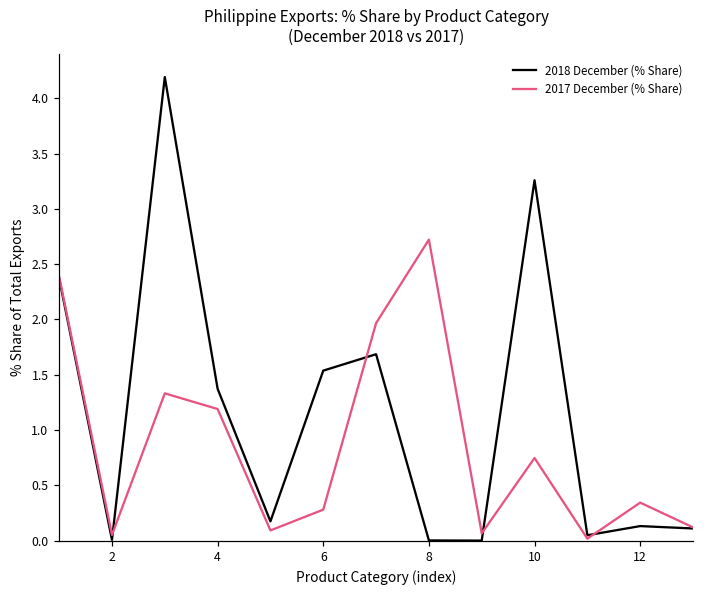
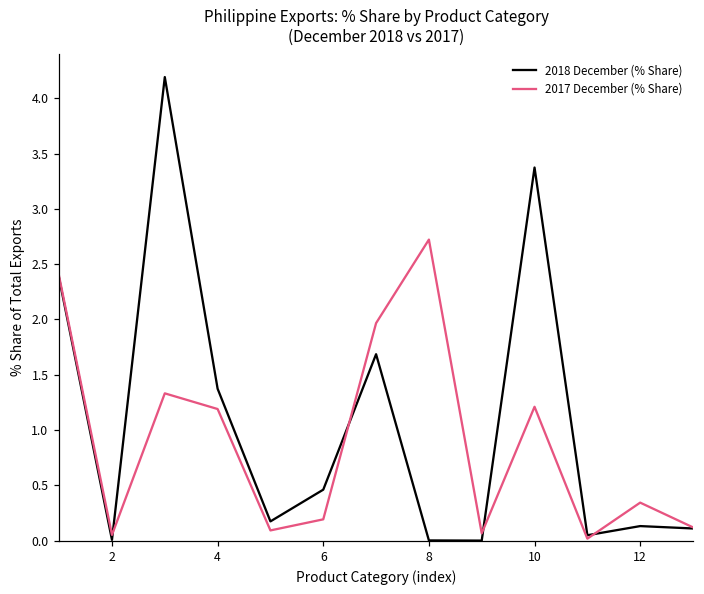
  {
    "2018 December (% Share)": {
      "2": 0.01,
      "4": 1.37,
-     "6": 1.54,
+     "6": 0.46,
      "8": 0.00,
-     "10": 3.26,
+     "10": 3.37,
      "12": 0.13
    },
    "2017 December (% Share)": {
      "2": 0.05,
      "4": 1.19,
-     "6": 0.28,
+     "6": 0.19,
      "8": 2.72,
-     "10": 0.75,
+     "10": 1.21,
      "12": 0.34
    }
  }
